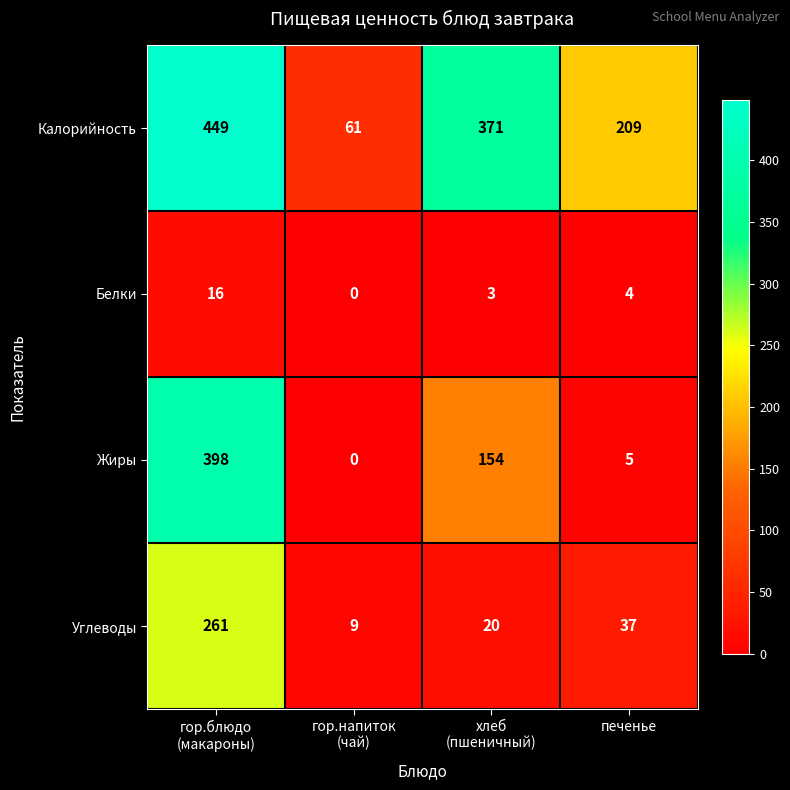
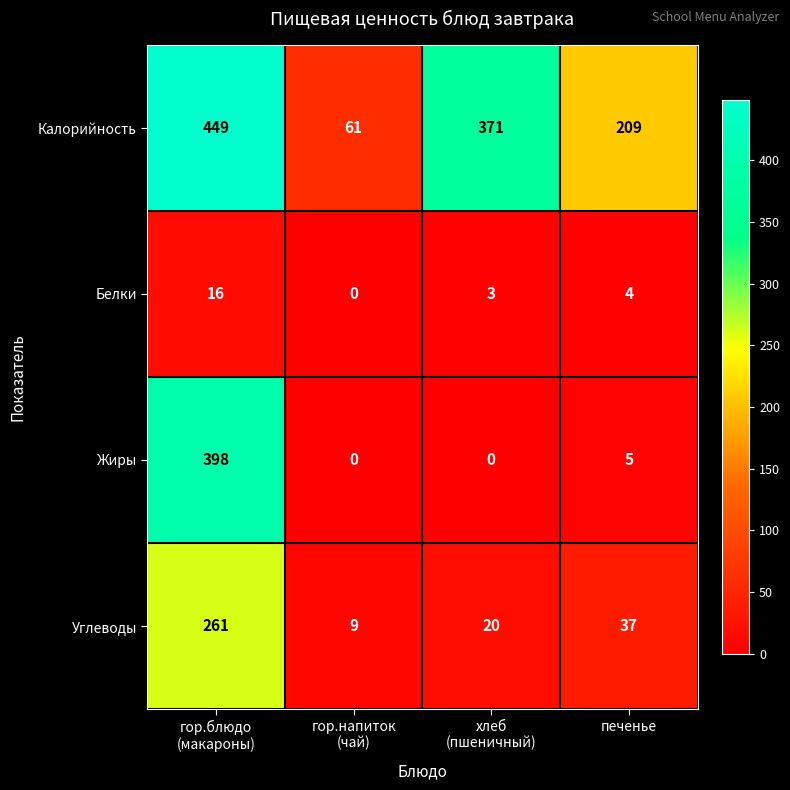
  {
    "Калорийность": {
      "гор.блюдо (макароны)": 449,
      "гор.напиток (чай)": 61,
      "хлеб (пшеничный)": 371,
      "печенье": 209
    },
    "Белки": {
      "гор.блюдо (макароны)": 16,
      "гор.напиток (чай)": 0,
      "хлеб (пшеничный)": 3,
      "печенье": 4
    },
    "Жиры": {
      "гор.блюдо (макароны)": 398,
      "гор.напиток (чай)": 0,
-     "хлеб (пшеничный)": 154,
+     "хлеб (пшеничный)": 0,
      "печенье": 5
    },
    "Углеводы": {
      "гор.блюдо (макароны)": 261,
      "гор.напиток (чай)": 9,
      "хлеб (пшеничный)": 20,
      "печенье": 37
    }
  }
